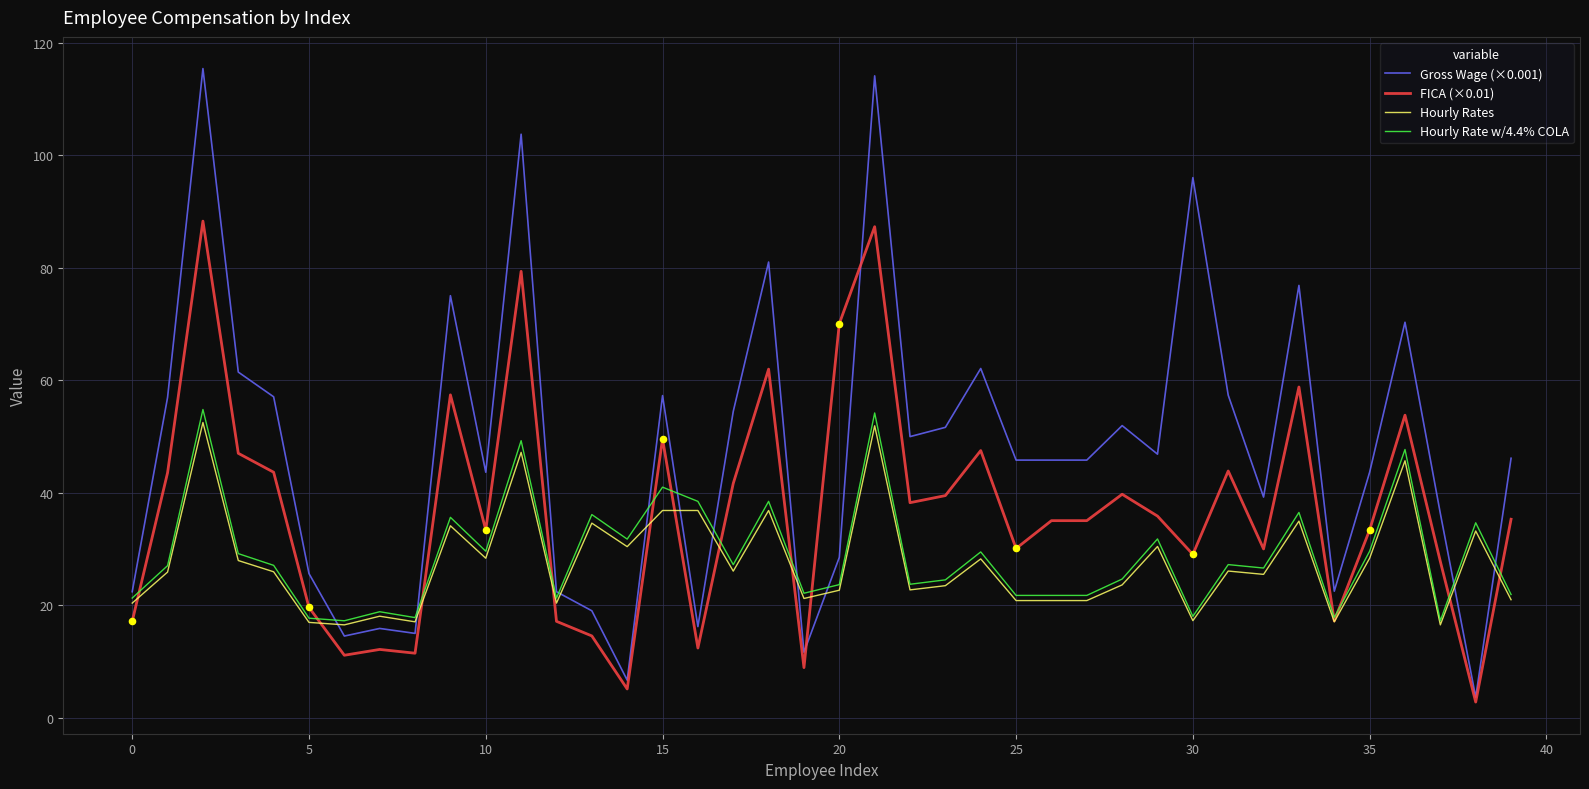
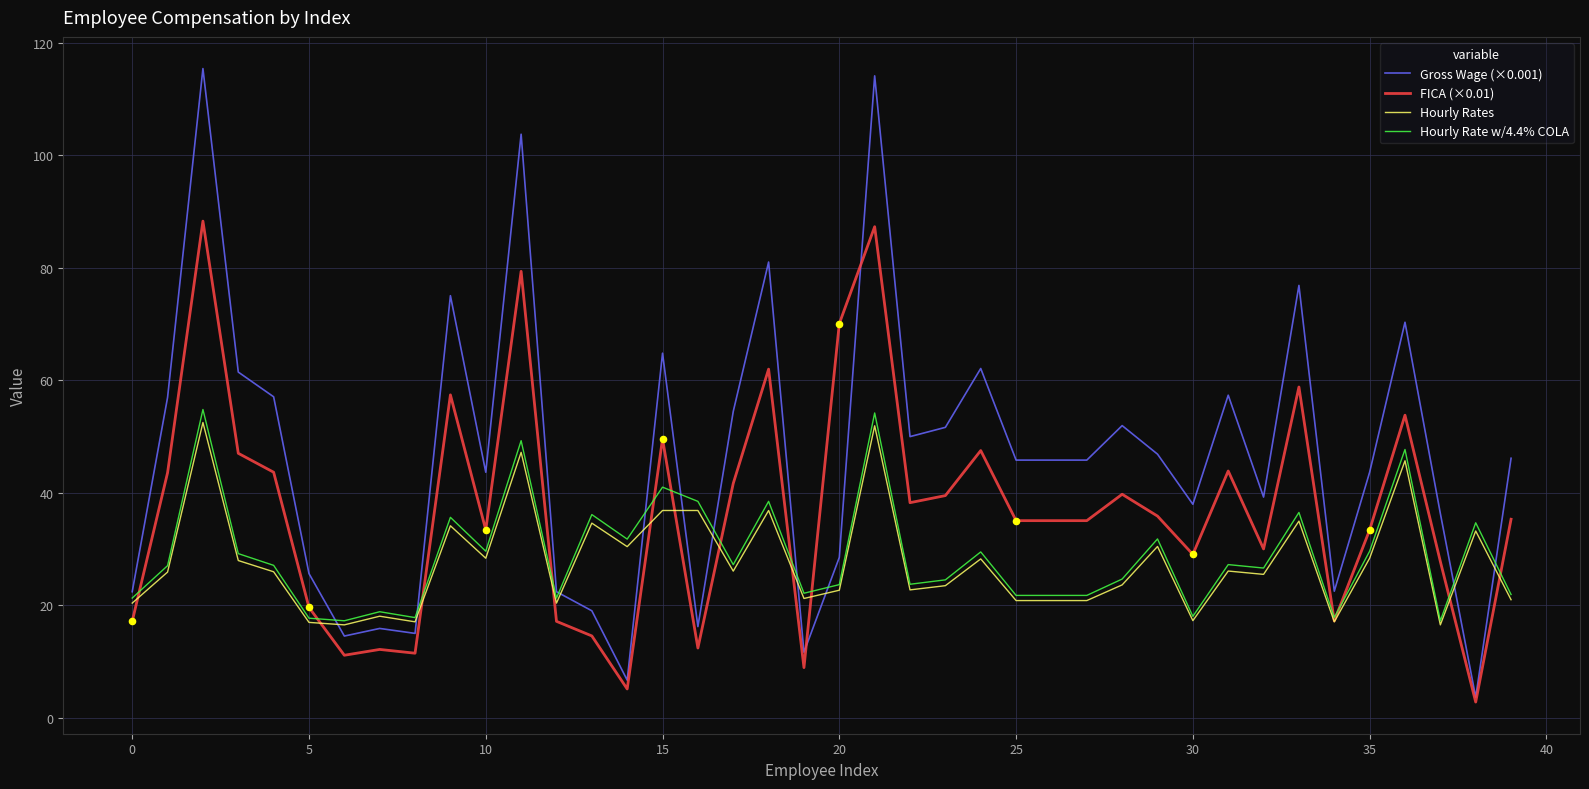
  {
    "Gross Wage (×0.001)": {
      "0": 22,
      "5": 26,
      "10": 44,
-     "15": 57,
+     "15": 65,
      "20": 29,
      "25": 46,
-     "30": 96,
+     "30": 38,
      "35": 44
    },
    "FICA (×0.01)": {
-     "25": 30
+     "25": 35
    },
    "Hourly Rates": {
      "0": 20,
      "5": 17,
      "10": 28,
      "15": 37,
      "20": 23,
      "25": 21,
      "30": 17,
      "35": 28
    },
    "Hourly Rate w/4.4% COLA": {
      "0": 21,
      "5": 18,
      "10": 30,
      "15": 41,
      "20": 24,
      "25": 22,
      "30": 18,
      "35": 30
    }
  }
